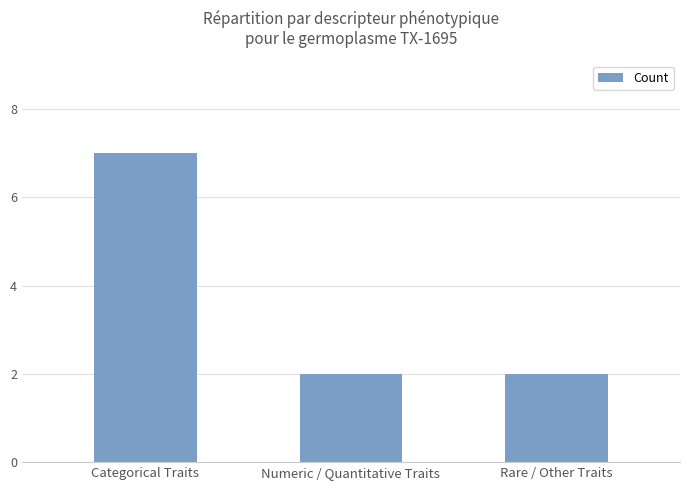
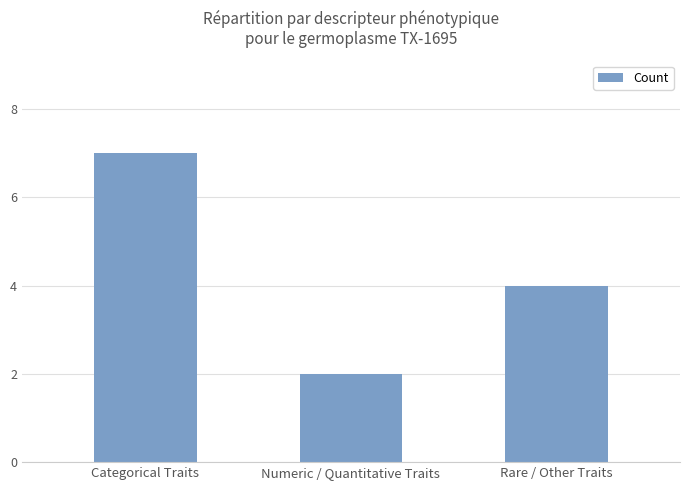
  {
    "Categorical Traits": 7,
    "Numeric / Quantitative Traits": 2,
-   "Rare / Other Traits": 2
+   "Rare / Other Traits": 4
  }
